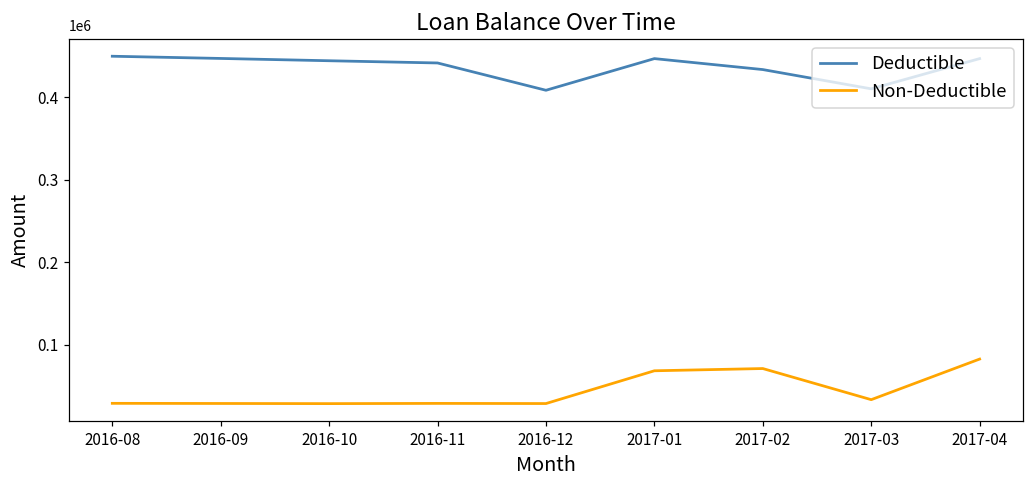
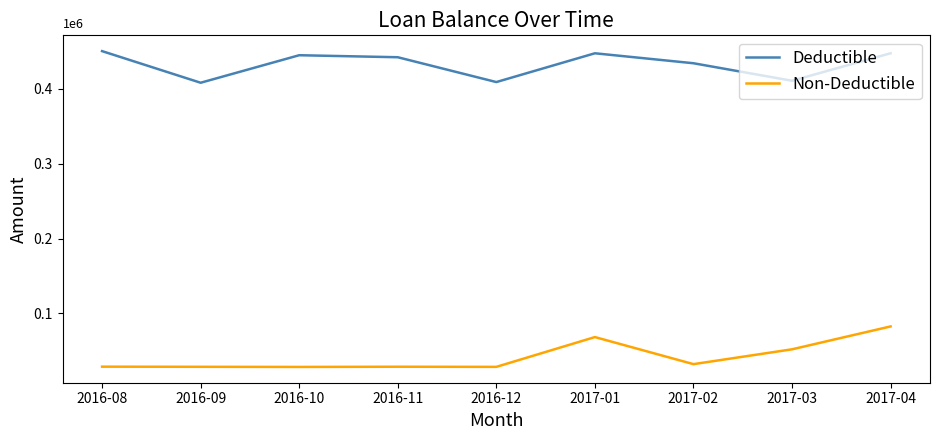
  {
    "Deductible": {
      "2016-08": 0.45,
-     "2016-09": 0.45,
+     "2016-09": 0.41,
      "2016-10": 0.44,
      "2016-11": 0.44,
      "2016-12": 0.41,
      "2017-01": 0.45,
      "2017-02": 0.43
    },
    "Non-Deductible": {
      "2016-08": 0.03,
      "2016-09": 0.03,
      "2016-10": 0.03,
      "2016-11": 0.03,
      "2016-12": 0.03,
      "2017-01": 0.07,
-     "2017-02": 0.07,
-     "2017-03": 0.03,
+     "2017-02": 0.03,
+     "2017-03": 0.05,
      "2017-04": 0.08
    }
  }
